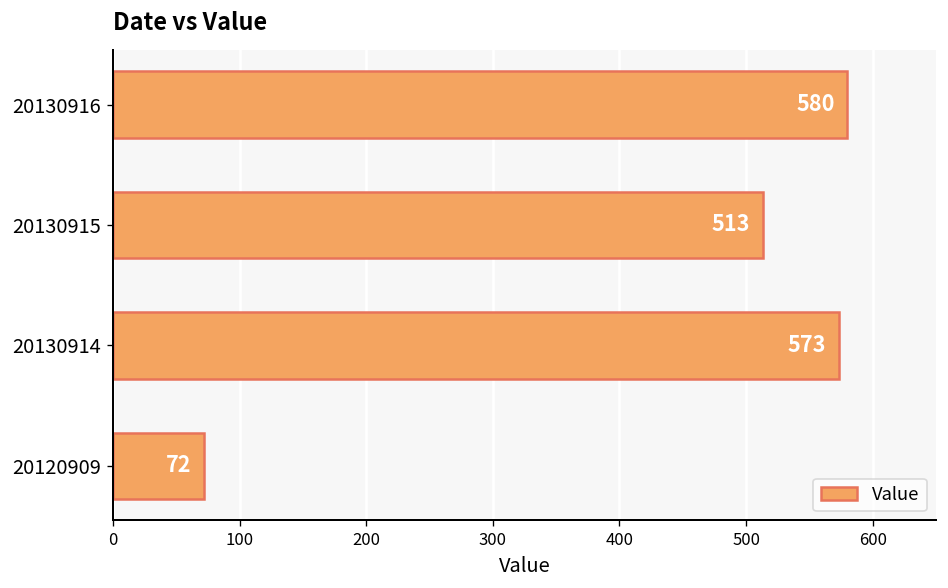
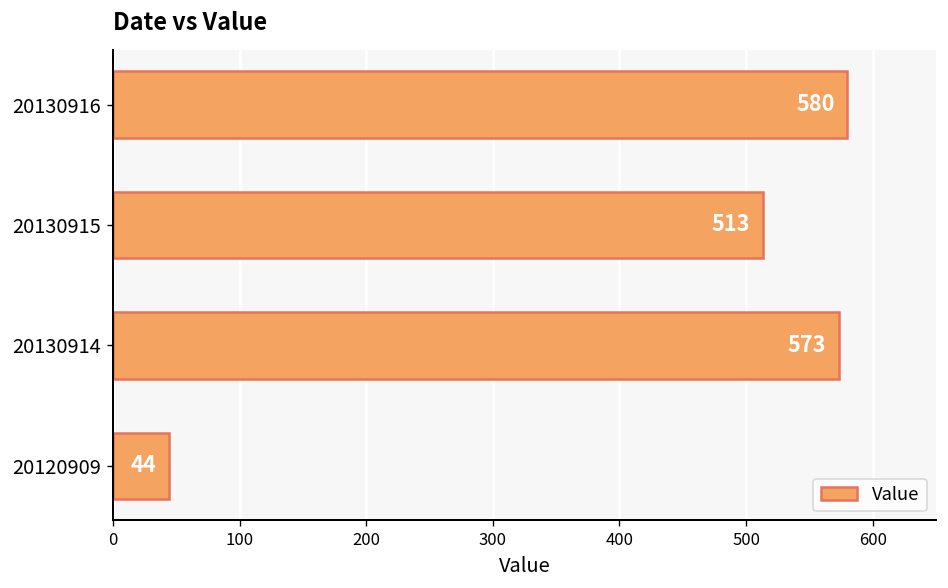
  {
    "20130916": 580,
    "20130915": 513,
    "20130914": 573,
-   "20120909": 72
+   "20120909": 44
  }
